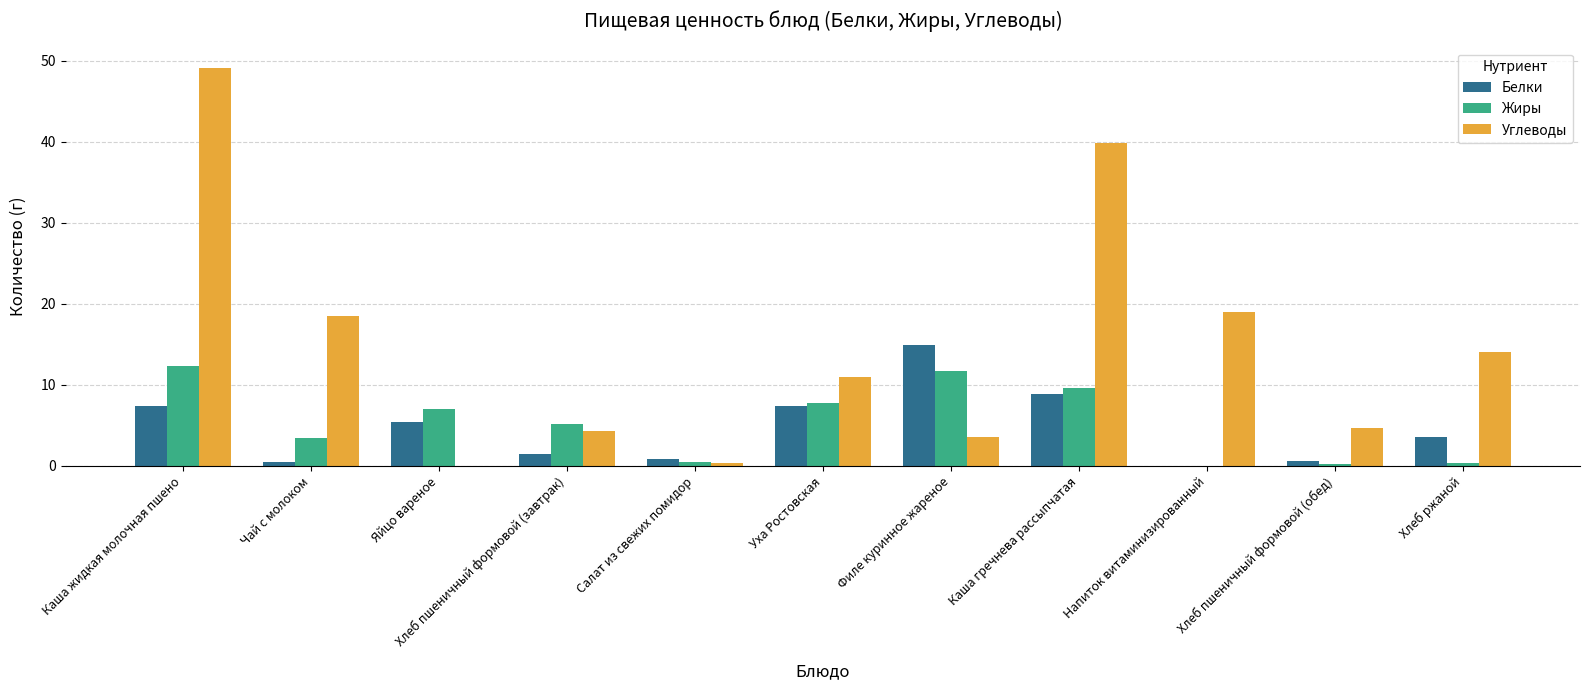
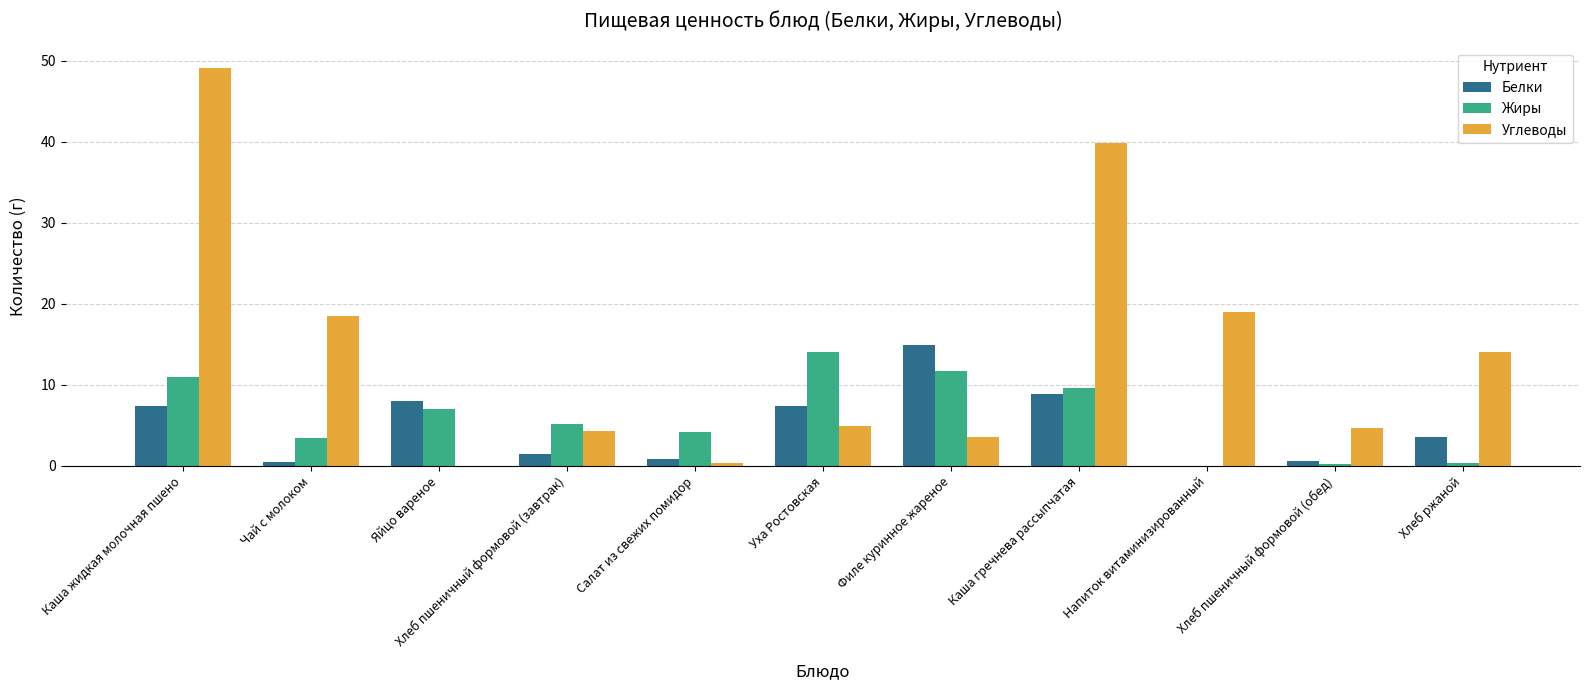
  {
    "Белки": {
      "Каша жидкая молочная пшено": 7,
      "Чай с молоком": 1,
-     "Яйцо вареное": 5,
+     "Яйцо вареное": 8,
      "Хлеб пшеничный формовой (завтрак)": 1,
      "Салат из свежих помидор": 1,
      "Уха Ростовская": 7,
      "Филе куринное жареное": 15,
      "Каша гречнева рассыпчатая": 9,
      "Напиток витаминизированный": 0,
      "Хлеб пшеничный формовой (обед)": 1,
      "Хлеб ржаной": 4
    },
    "Жиры": {
-     "Каша жидкая молочная пшено": 12,
+     "Каша жидкая молочная пшено": 11,
      "Чай с молоком": 3,
      "Яйцо вареное": 7,
      "Хлеб пшеничный формовой (завтрак)": 5,
-     "Салат из свежих помидор": 0,
-     "Уха Ростовская": 8,
+     "Салат из свежих помидор": 4,
+     "Уха Ростовская": 14,
      "Филе куринное жареное": 12,
      "Каша гречнева рассыпчатая": 10,
      "Напиток витаминизированный": 0
    },
    "Углеводы": {
      "Каша жидкая молочная пшено": 49,
      "Чай с молоком": 19,
      "Яйцо вареное": 0,
      "Хлеб пшеничный формовой (завтрак)": 4,
      "Салат из свежих помидор": 0,
-     "Уха Ростовская": 11,
+     "Уха Ростовская": 5,
      "Филе куринное жареное": 4,
      "Каша гречнева рассыпчатая": 40,
      "Напиток витаминизированный": 19,
      "Хлеб пшеничный формовой (обед)": 5,
      "Хлеб ржаной": 14
    }
  }
